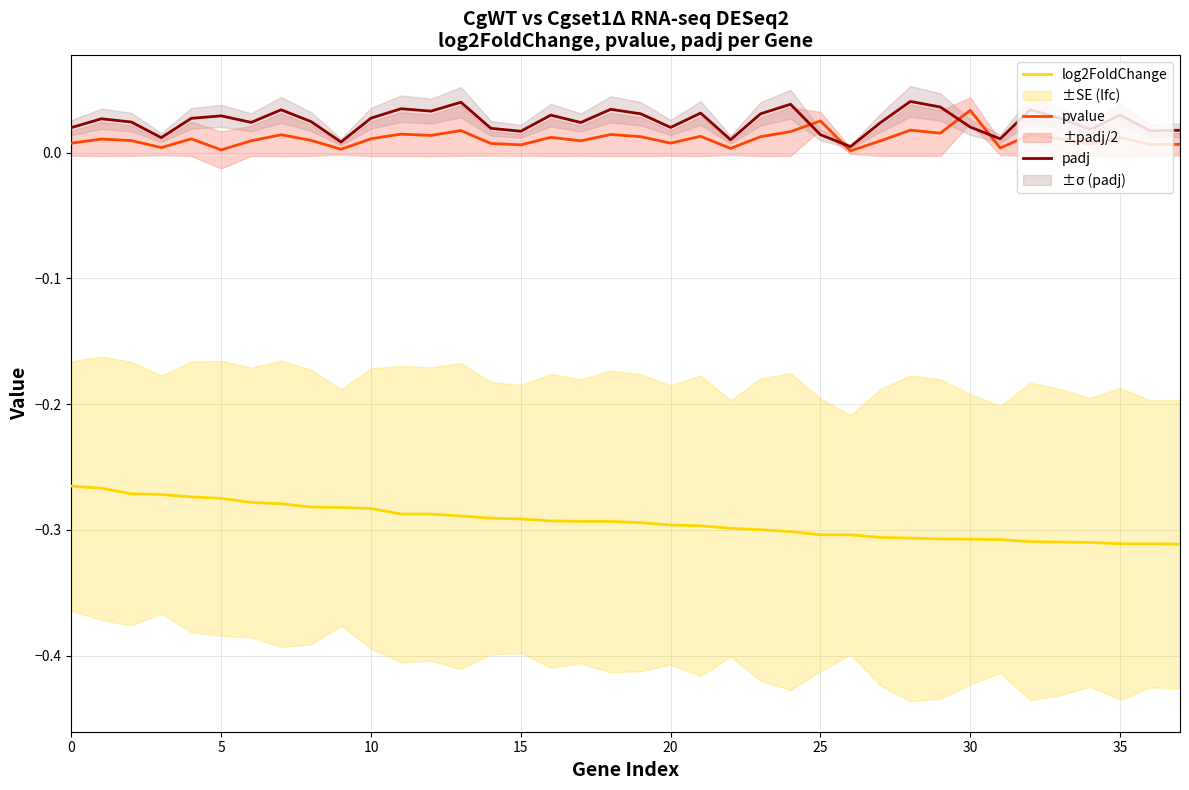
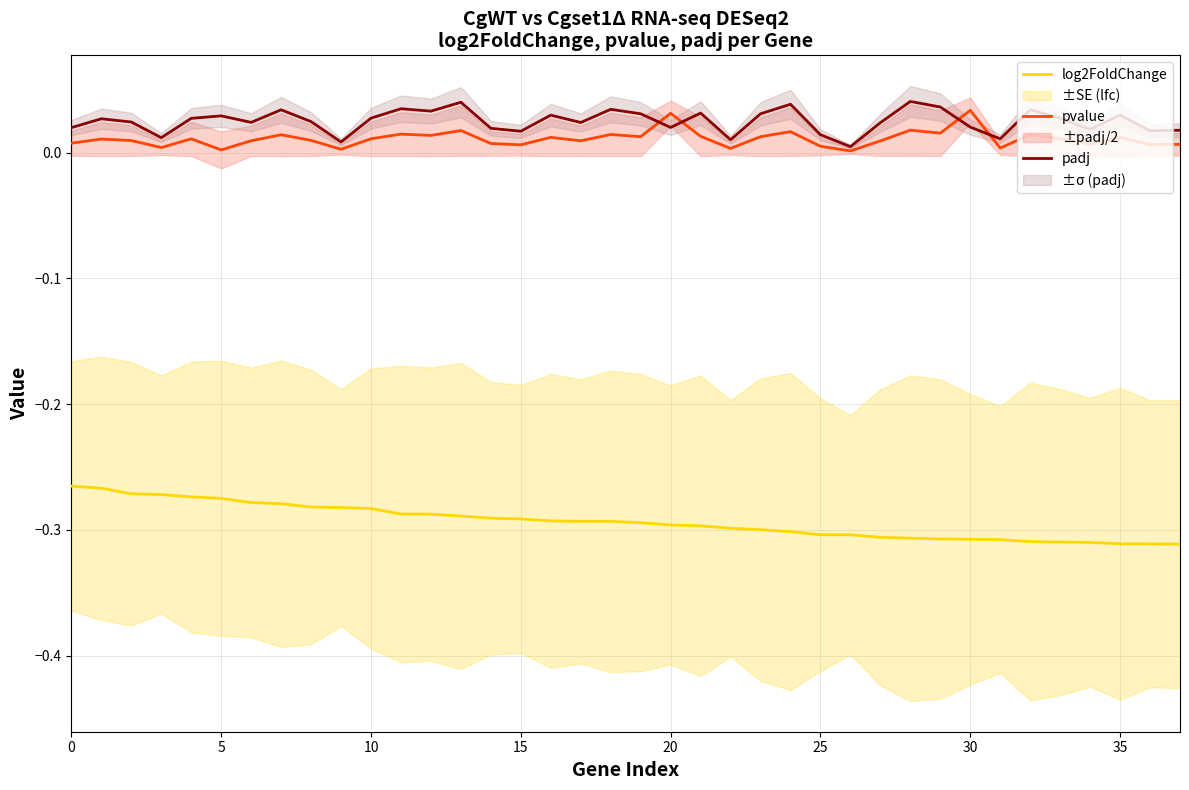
  {
    "pvalue": {
      "0": 0.008,
      "5": 0.002,
      "10": 0.011,
      "15": 0.006,
-     "20": 0.008,
-     "25": 0.025,
+     "20": 0.031,
+     "25": 0.005,
      "30": 0.034
    },
    "padj": {
      "0": 0.020,
      "5": 0.029,
      "10": 0.027,
      "15": 0.017,
      "20": 0.020,
      "25": 0.014,
      "30": 0.020
    }
  }
